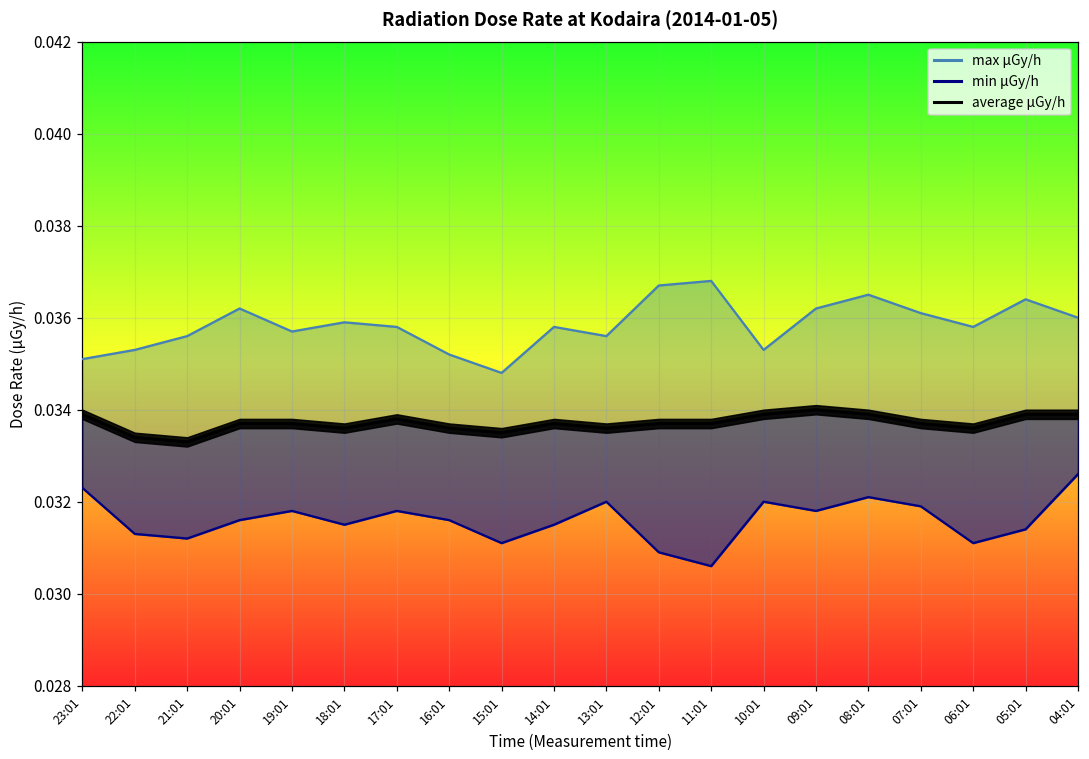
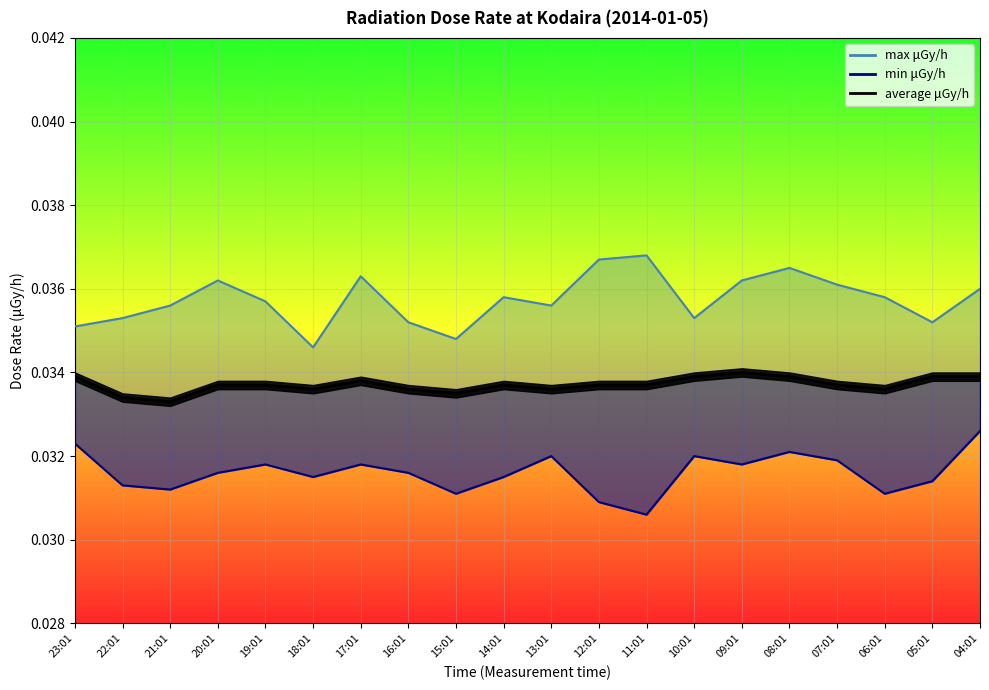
  {
    "max μGy/h": {
      "23:01": 0.0351,
      "22:01": 0.0353,
      "21:01": 0.0356,
      "20:01": 0.0362,
      "19:01": 0.0357,
-     "18:01": 0.0359,
-     "17:01": 0.0358,
+     "18:01": 0.0346,
+     "17:01": 0.0363,
      "16:01": 0.0352,
      "15:01": 0.0348,
      "14:01": 0.0358,
      "13:01": 0.0356,
      "12:01": 0.0367,
      "11:01": 0.0368,
      "10:01": 0.0353,
      "09:01": 0.0362,
      "08:01": 0.0365,
      "07:01": 0.0361,
      "06:01": 0.0358,
-     "05:01": 0.0364,
+     "05:01": 0.0352,
      "04:01": 0.0360
    }
  }
